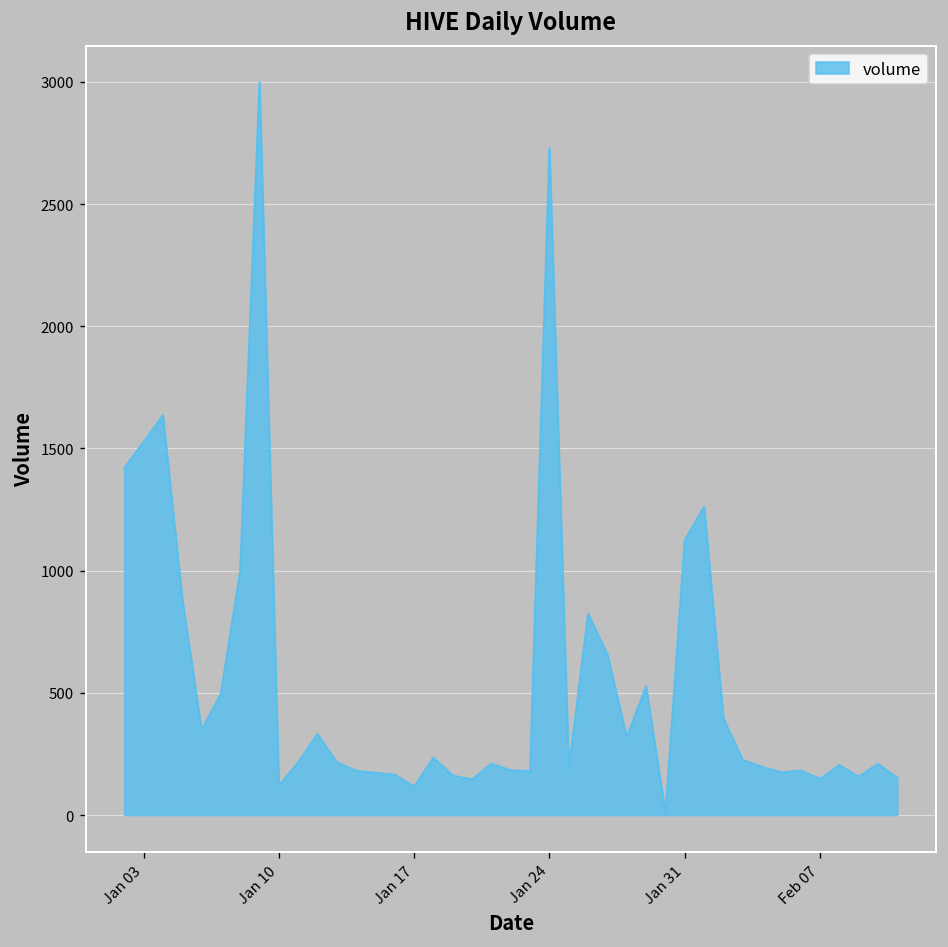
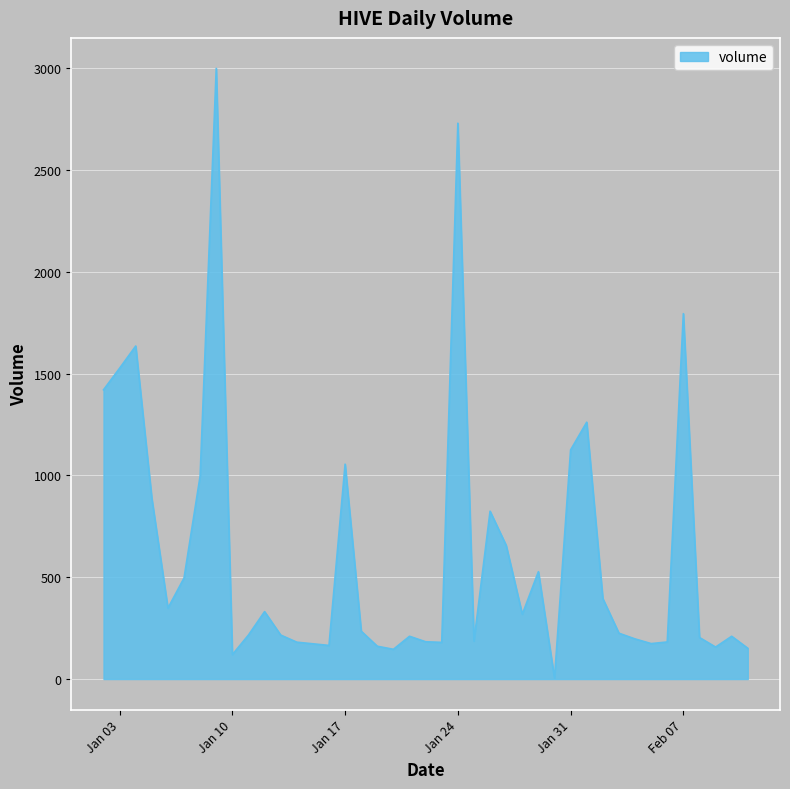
  {
    "Jan 03": 1530,
    "Jan 10": 120,
-   "Jan 17": 120,
+   "Jan 17": 1060,
    "Jan 24": 2730,
    "Jan 31": 1130,
-   "Feb 07": 150
+   "Feb 07": 1790
  }
